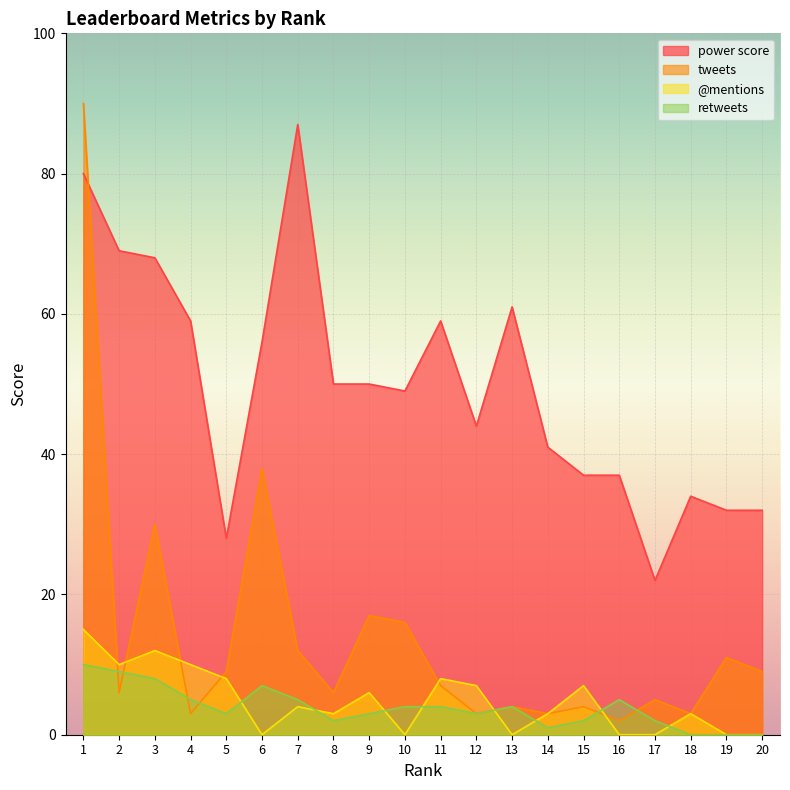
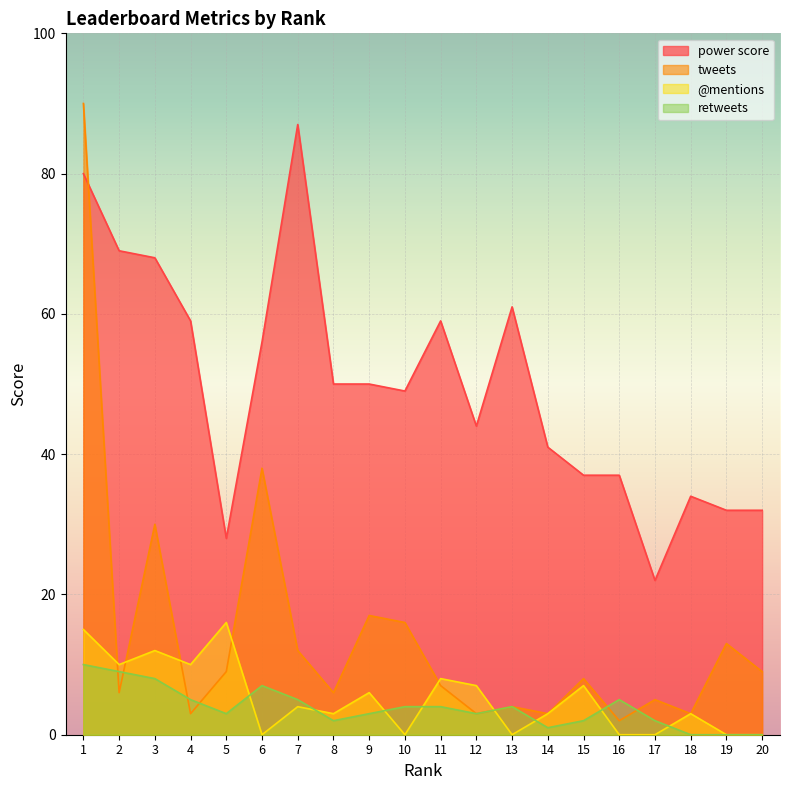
  {
    "power score": {
      "1": 80,
      "2": 69,
      "3": 68,
      "4": 59,
      "5": 28,
      "6": 56,
      "7": 87,
      "8": 50,
      "9": 50,
      "10": 49,
      "11": 59,
      "12": 44,
      "13": 61,
      "14": 41,
      "15": 37,
      "16": 37,
      "17": 22,
      "18": 34,
      "19": 32,
      "20": 32
    },
    "tweets": {
      "1": 90,
      "2": 6,
      "3": 30,
      "4": 3,
      "5": 9,
      "6": 38,
      "7": 12,
      "8": 6,
      "9": 17,
      "10": 16,
      "11": 7,
-     "15": 4,
+     "15": 8,
      "16": 2,
      "17": 5,
-     "19": 11,
+     "19": 13,
      "20": 9
    },
    "@mentions": {
      "1": 15,
      "2": 10,
      "3": 12,
      "4": 10,
-     "5": 8,
+     "5": 16,
      "6": 0,
      "7": 4,
      "8": 3,
      "9": 6,
      "10": 0,
      "11": 8,
      "12": 7,
      "13": 0,
      "15": 7,
      "16": 0,
      "17": 0
    },
    "retweets": {
      "1": 10,
      "2": 9,
      "3": 8,
      "4": 5,
      "5": 3,
      "6": 7,
      "7": 5,
      "8": 2,
      "9": 3,
      "10": 4,
      "11": 4,
      "14": 1,
      "15": 2,
      "16": 5,
      "17": 2,
      "18": 0
    }
  }
